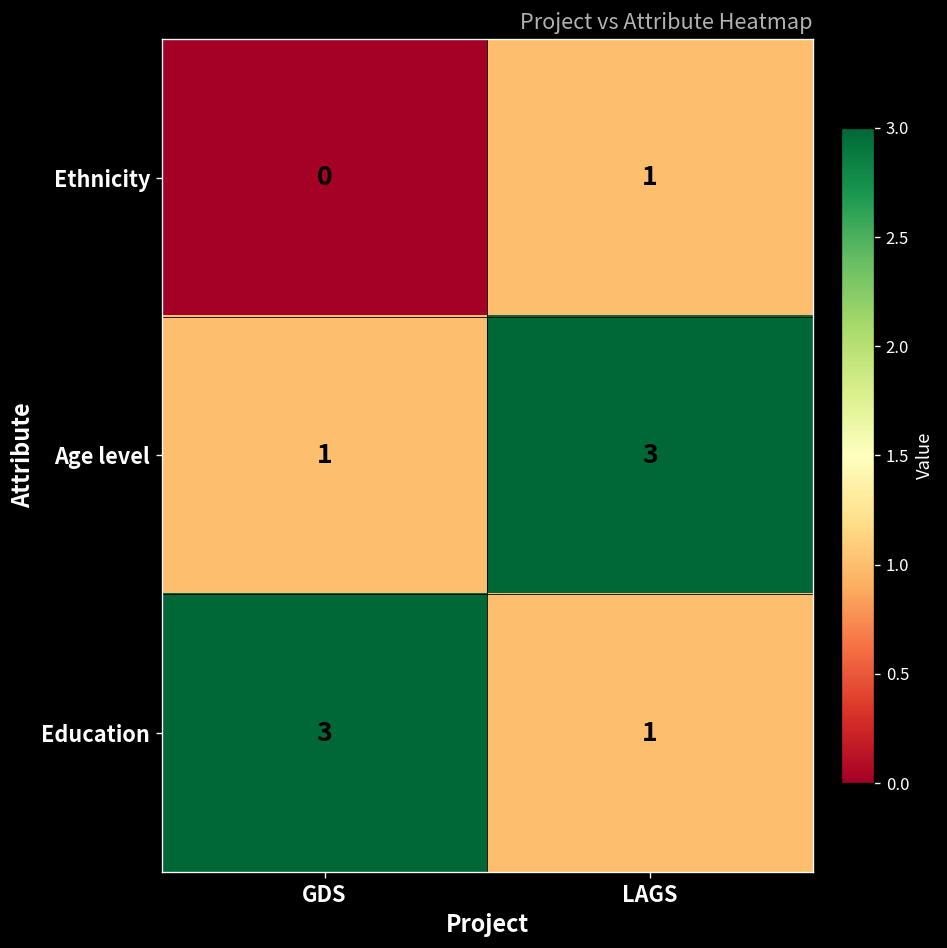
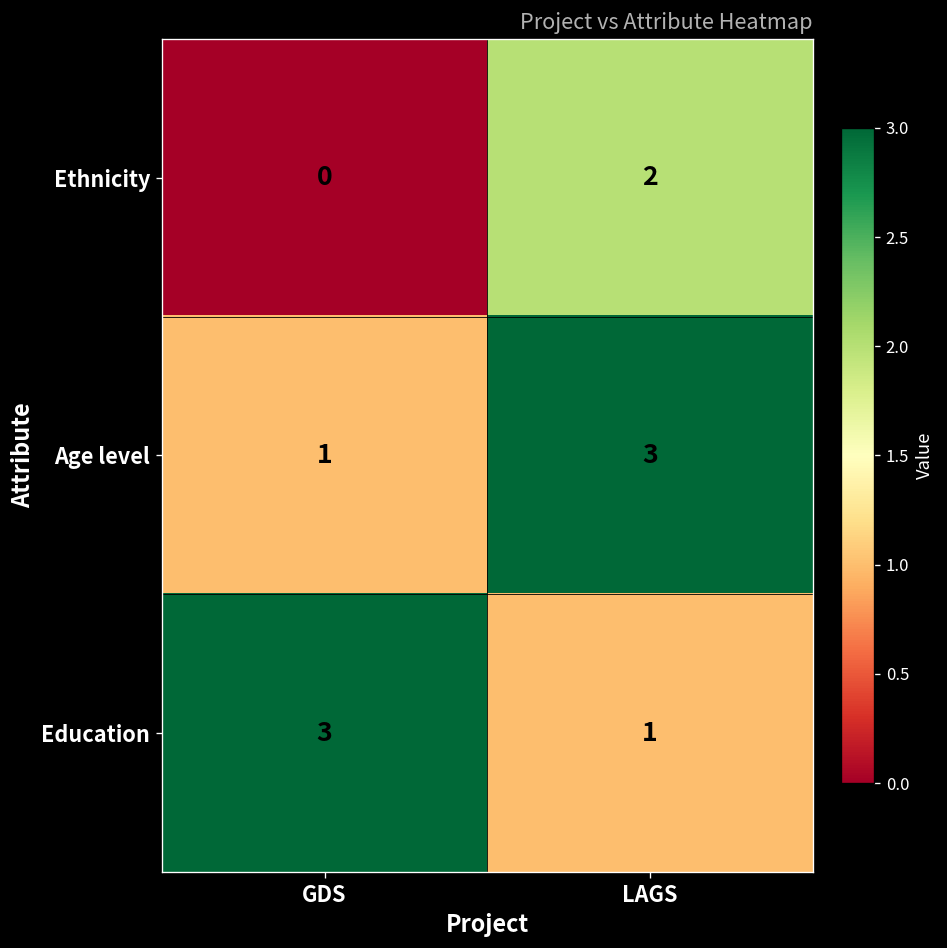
  {
    "Ethnicity": {
      "GDS": 0,
-     "LAGS": 1
+     "LAGS": 2
    },
    "Age level": {
      "GDS": 1,
      "LAGS": 3
    },
    "Education": {
      "GDS": 3,
      "LAGS": 1
    }
  }
